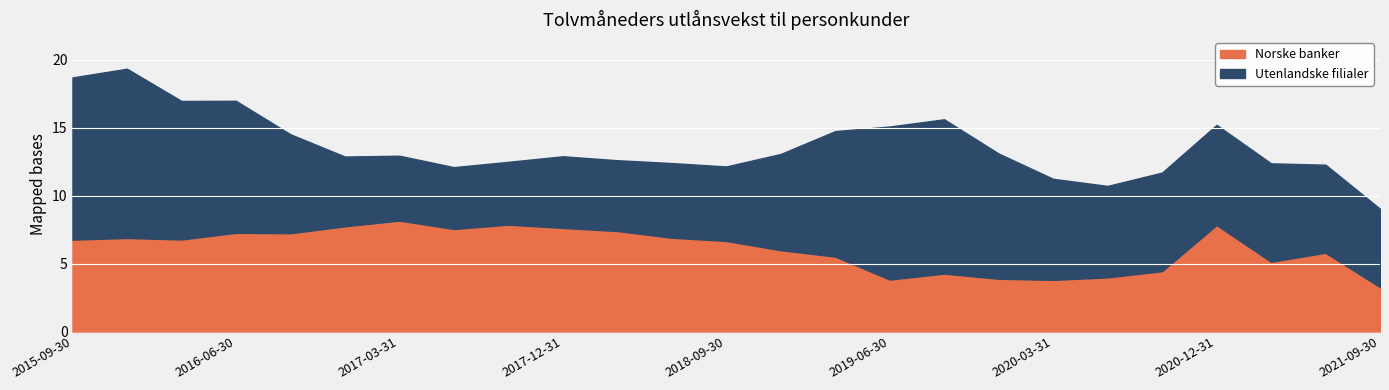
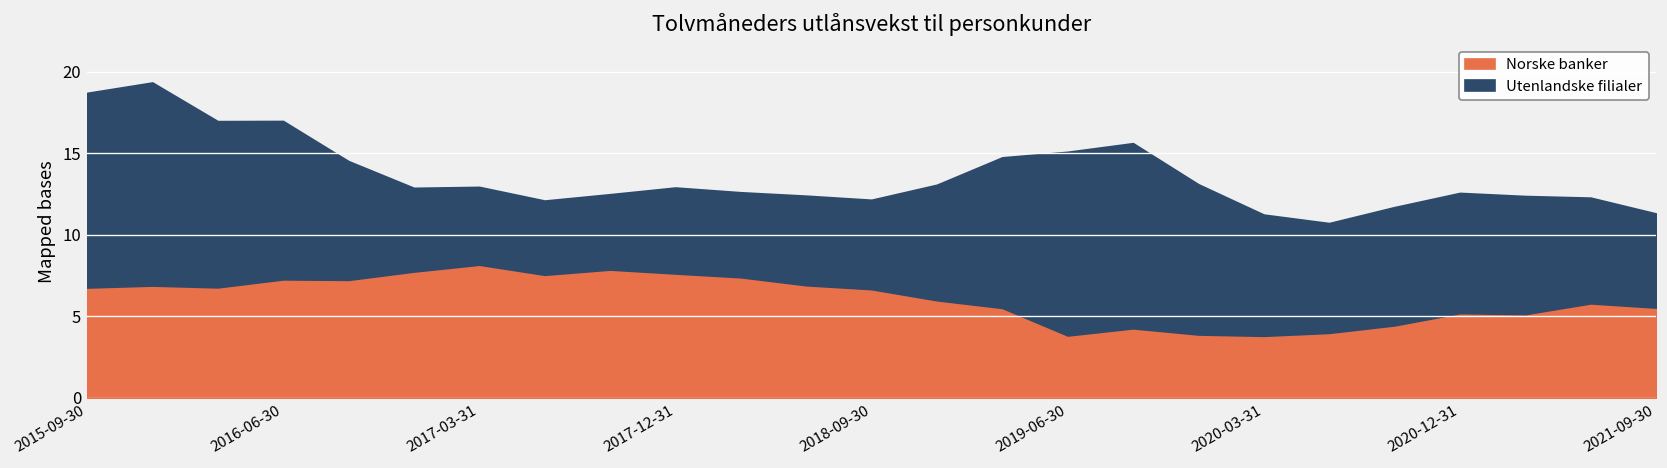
  {
    "Norske banker": {
-     "2020-12-31": 7.8,
-     "2021-09-30": 3.3
+     "2020-12-31": 5.2,
+     "2021-09-30": 5.5
    },
    "Utenlandske filialer": {
      "2015-09-30": 11.9,
      "2016-06-30": 9.7,
      "2017-03-31": 4.8,
      "2017-12-31": 5.3,
      "2018-09-30": 5.5,
      "2019-06-30": 11.3,
      "2020-03-31": 7.4,
      "2020-12-31": 7.4,
      "2021-09-30": 5.8
    }
  }
